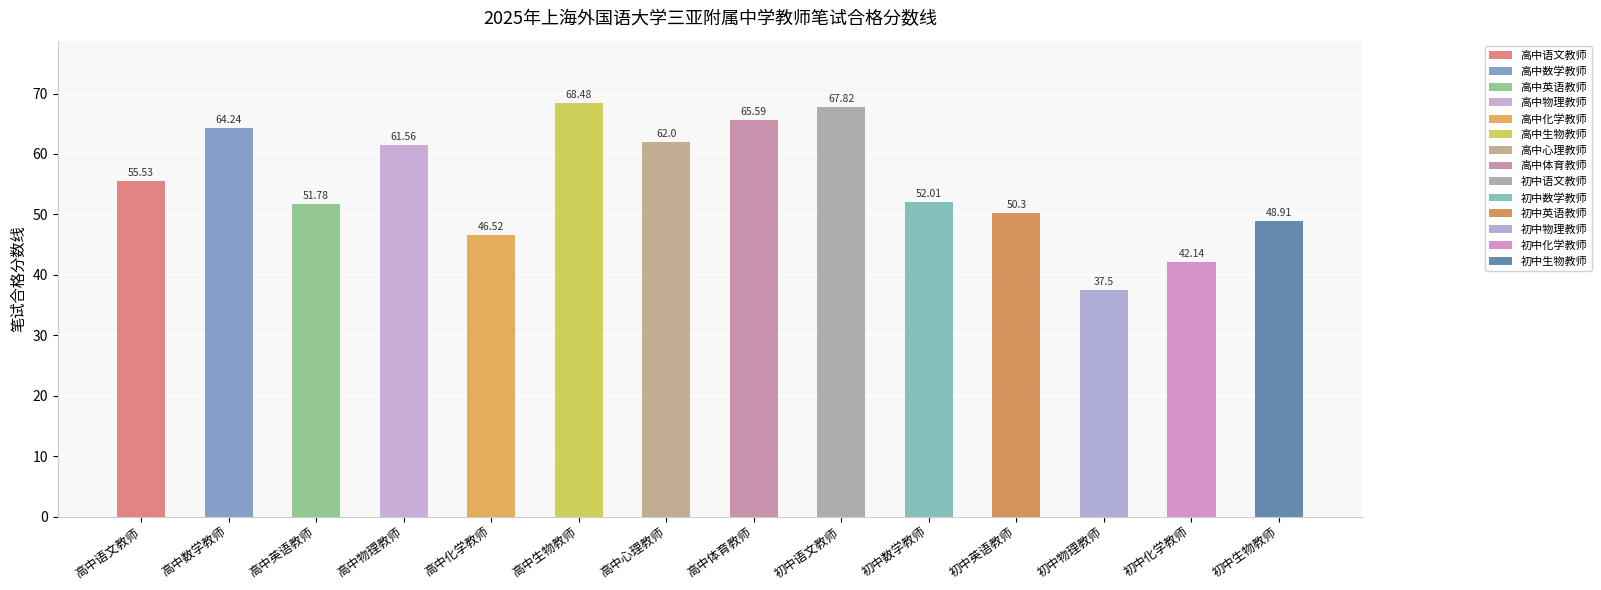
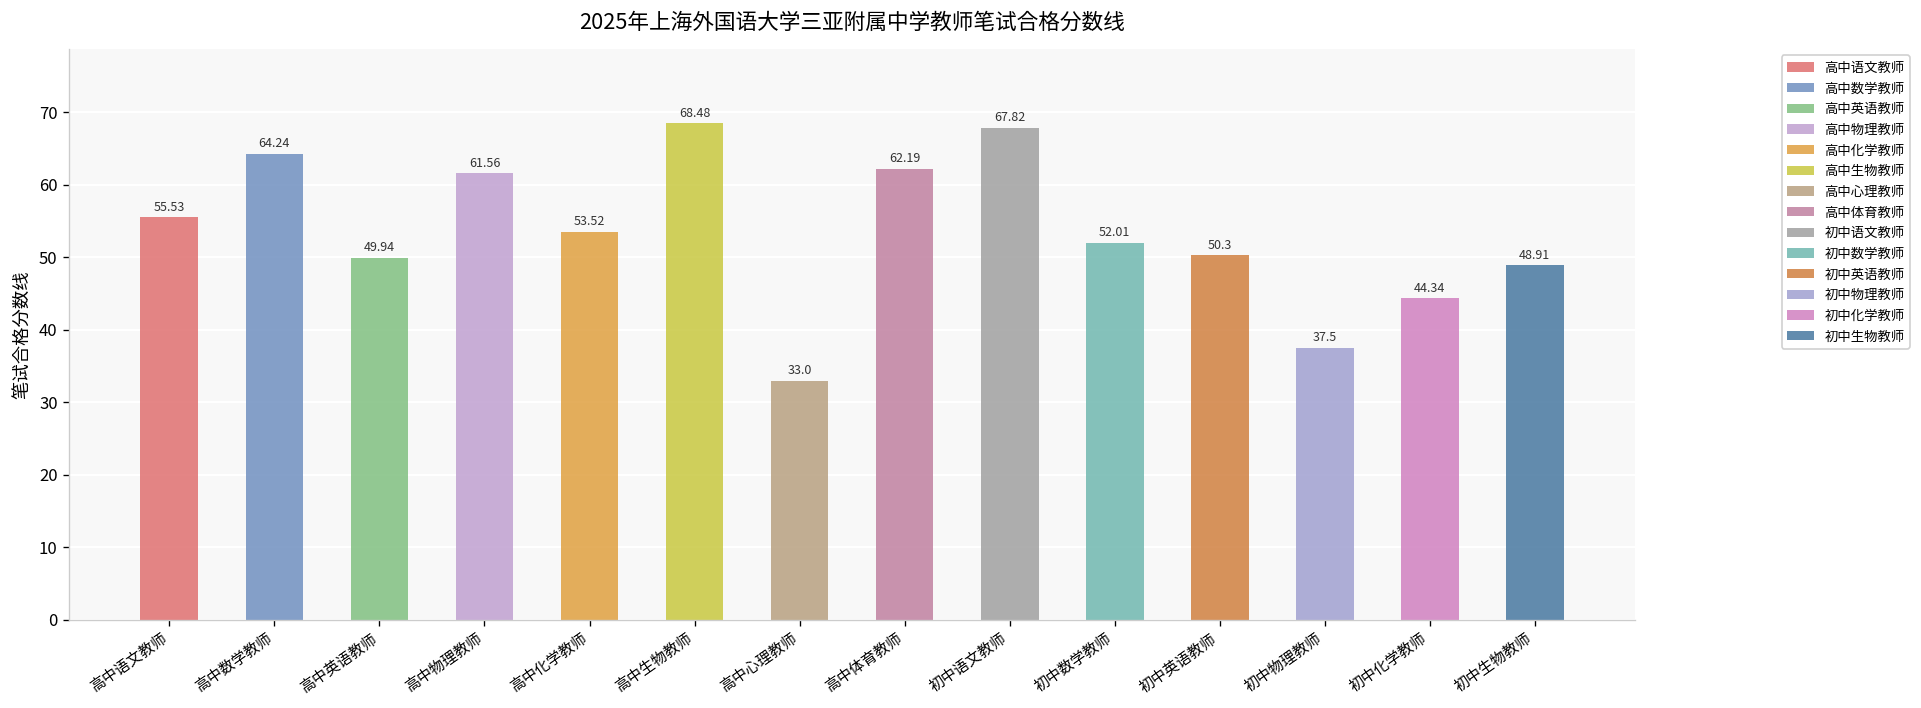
  {
    "高中语文教师": 55.53,
    "高中数学教师": 64.24,
-   "高中英语教师": 51.78,
+   "高中英语教师": 49.94,
    "高中物理教师": 61.56,
-   "高中化学教师": 46.52,
+   "高中化学教师": 53.52,
    "高中生物教师": 68.48,
-   "高中心理教师": 62.0,
-   "高中体育教师": 65.59,
+   "高中心理教师": 33.0,
+   "高中体育教师": 62.19,
    "初中语文教师": 67.82,
    "初中数学教师": 52.01,
    "初中英语教师": 50.3,
    "初中物理教师": 37.5,
-   "初中化学教师": 42.14,
+   "初中化学教师": 44.34,
    "初中生物教师": 48.91
  }
